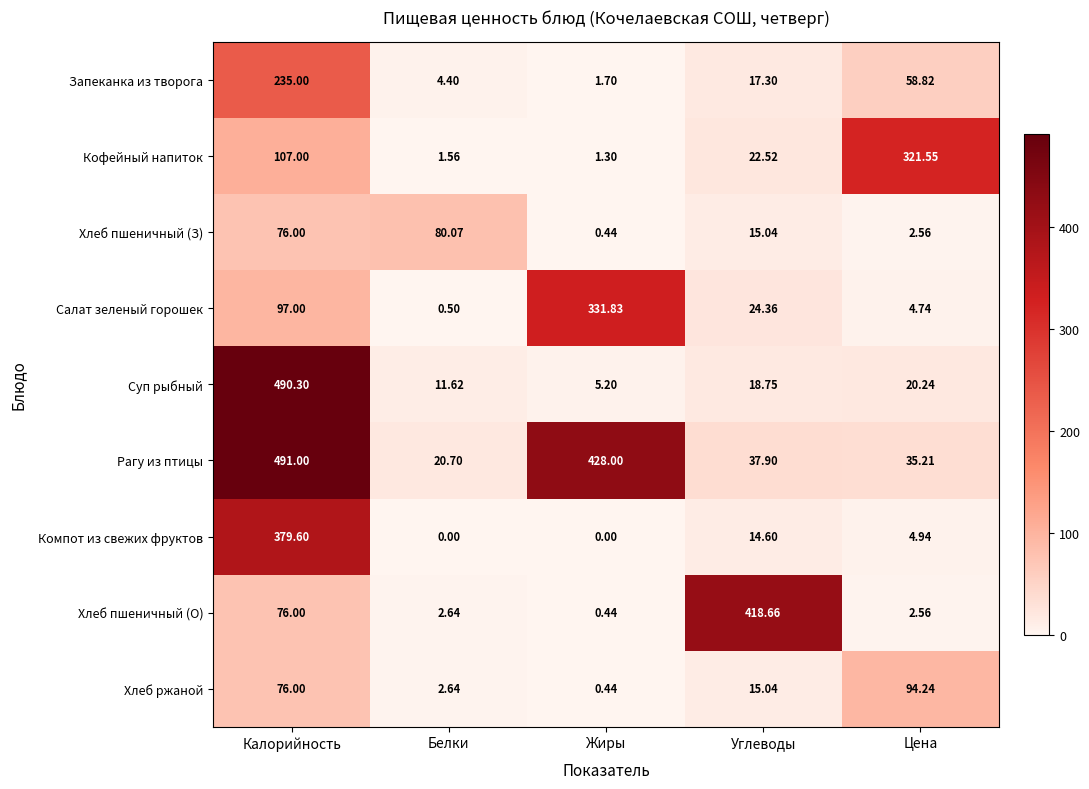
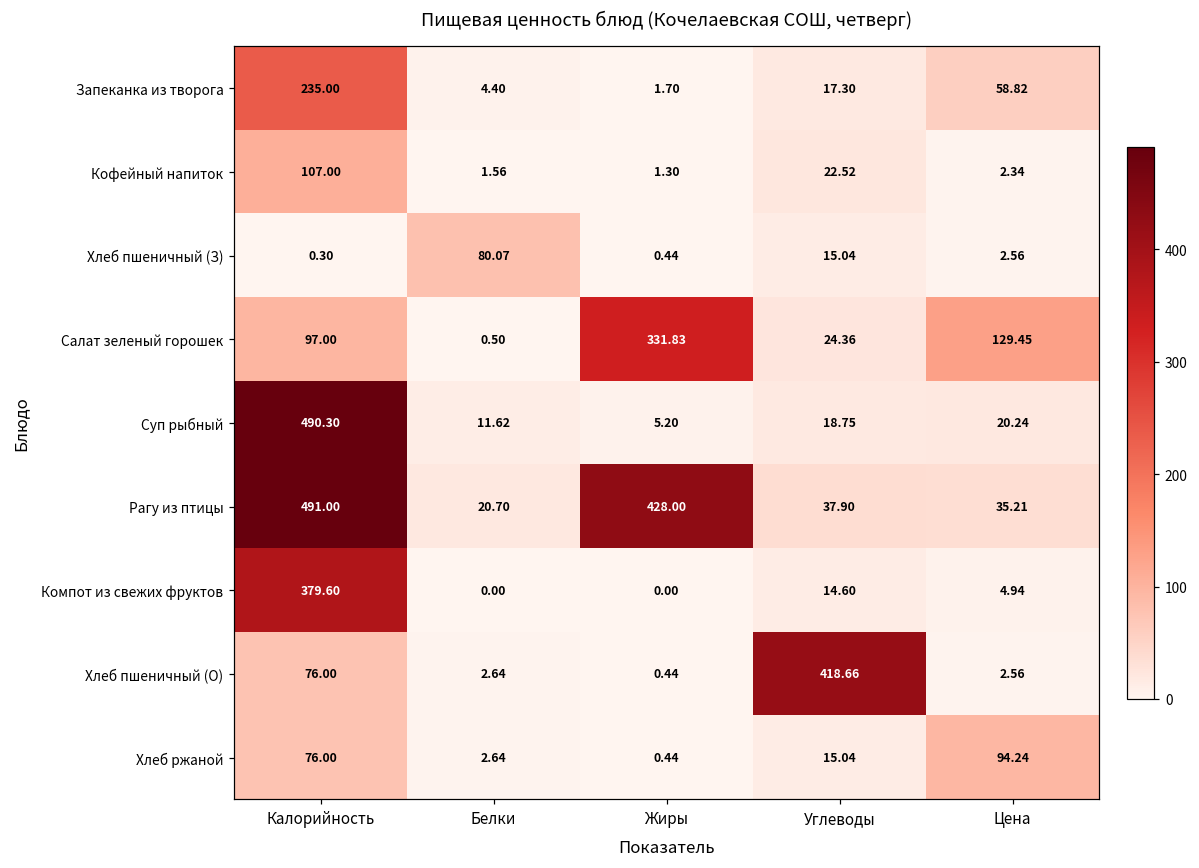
  {
    "Запеканка из творога": {
      "Калорийность": 235.00,
      "Белки": 4.40,
      "Жиры": 1.70,
      "Углеводы": 17.30,
      "Цена": 58.82
    },
    "Кофейный напиток": {
      "Калорийность": 107.00,
      "Белки": 1.56,
      "Жиры": 1.30,
      "Углеводы": 22.52,
-     "Цена": 321.55
+     "Цена": 2.34
    },
    "Хлеб пшеничный (З)": {
-     "Калорийность": 76.00,
+     "Калорийность": 0.30,
      "Белки": 80.07,
      "Жиры": 0.44,
      "Углеводы": 15.04,
      "Цена": 2.56
    },
    "Салат зеленый горошек": {
      "Калорийность": 97.00,
      "Белки": 0.50,
      "Жиры": 331.83,
      "Углеводы": 24.36,
-     "Цена": 4.74
+     "Цена": 129.45
    },
    "Суп рыбный": {
      "Калорийность": 490.30,
      "Белки": 11.62,
      "Жиры": 5.20,
      "Углеводы": 18.75,
      "Цена": 20.24
    },
    "Рагу из птицы": {
      "Калорийность": 491.00,
      "Белки": 20.70,
      "Жиры": 428.00,
      "Углеводы": 37.90,
      "Цена": 35.21
    },
    "Компот из свежих фруктов": {
      "Калорийность": 379.60,
      "Белки": 0.00,
      "Жиры": 0.00,
      "Углеводы": 14.60,
      "Цена": 4.94
    },
    "Хлеб пшеничный (О)": {
      "Калорийность": 76.00,
      "Белки": 2.64,
      "Жиры": 0.44,
      "Углеводы": 418.66,
      "Цена": 2.56
    },
    "Хлеб ржаной": {
      "Калорийность": 76.00,
      "Белки": 2.64,
      "Жиры": 0.44,
      "Углеводы": 15.04,
      "Цена": 94.24
    }
  }
